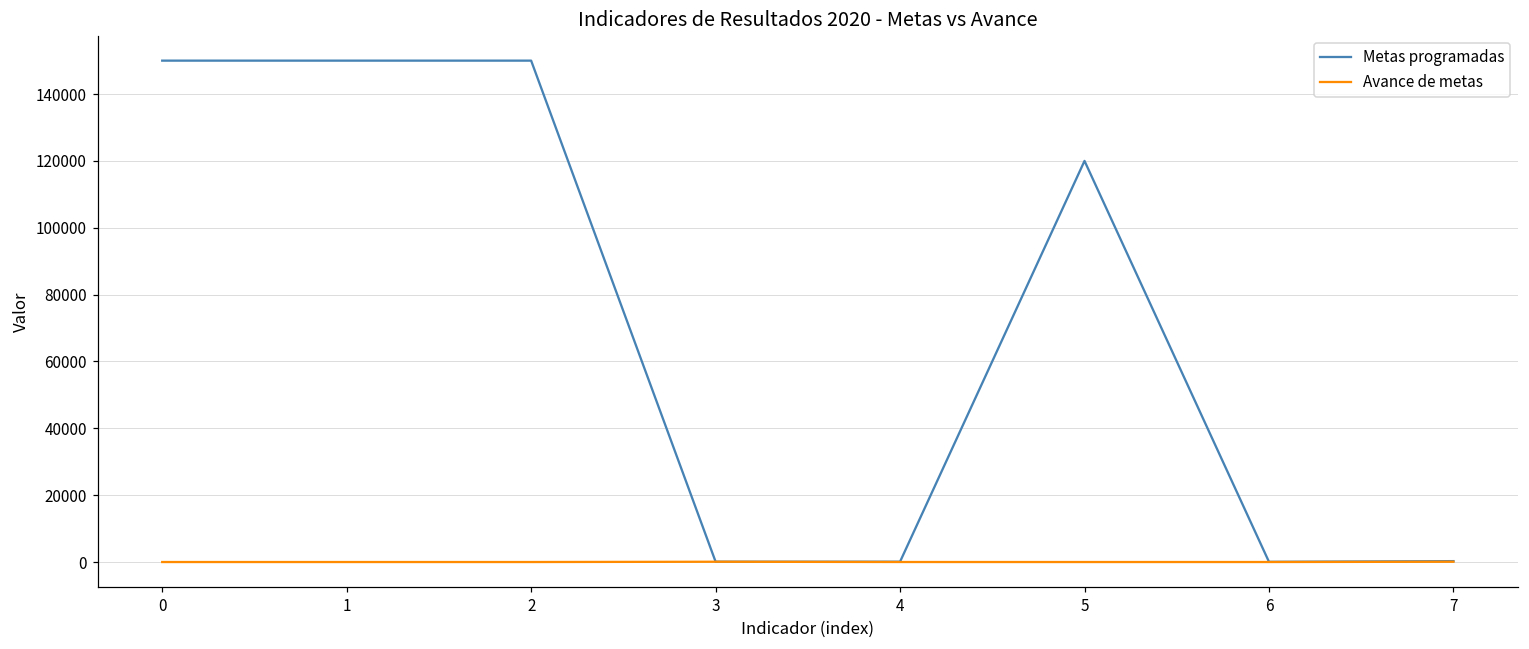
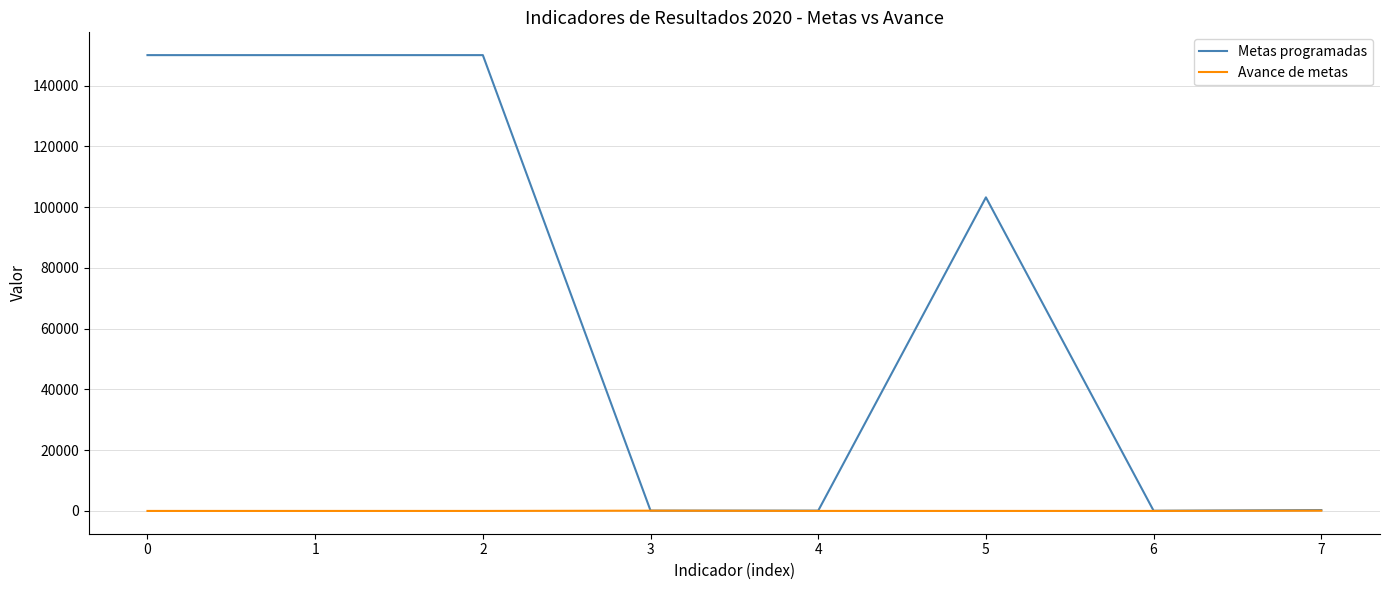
  {
    "Metas programadas": {
      "0": 150000,
      "1": 150000,
      "2": 150000,
-     "5": 120000
+     "5": 103000
    },
    "Avance de metas": {
      "0": 0,
      "1": 0,
      "2": 0,
      "5": 0
    }
  }
